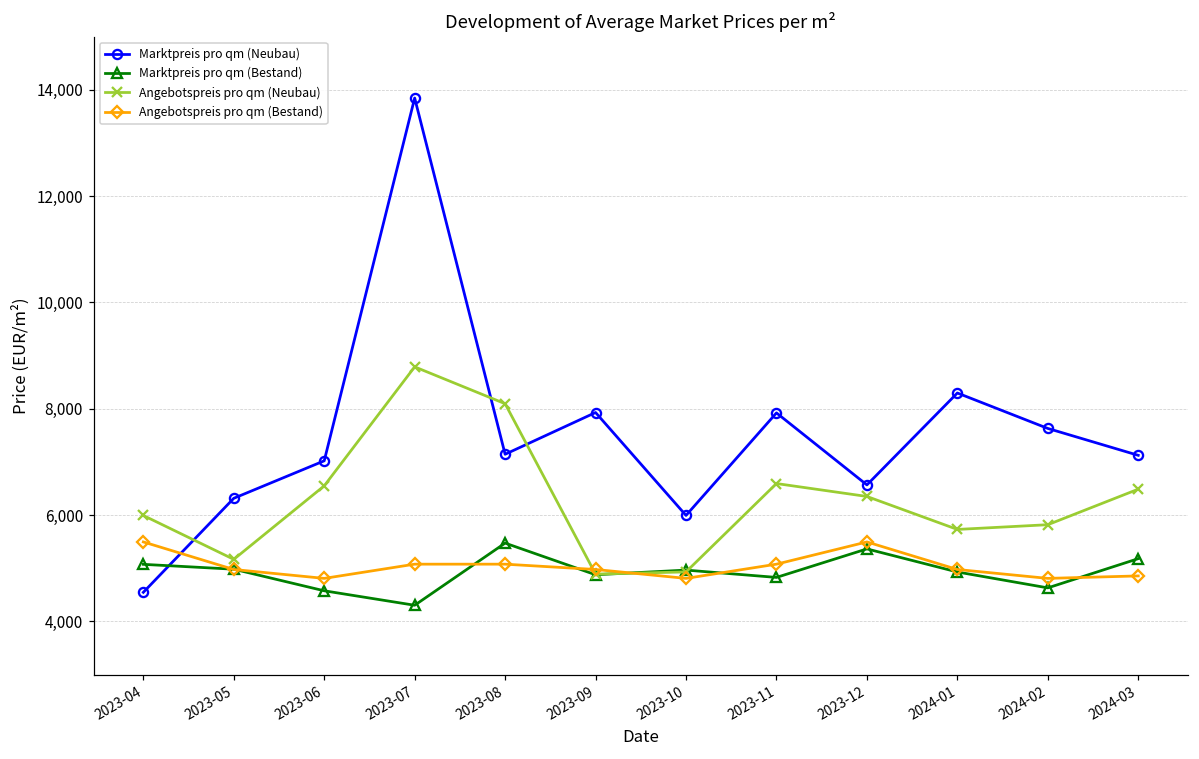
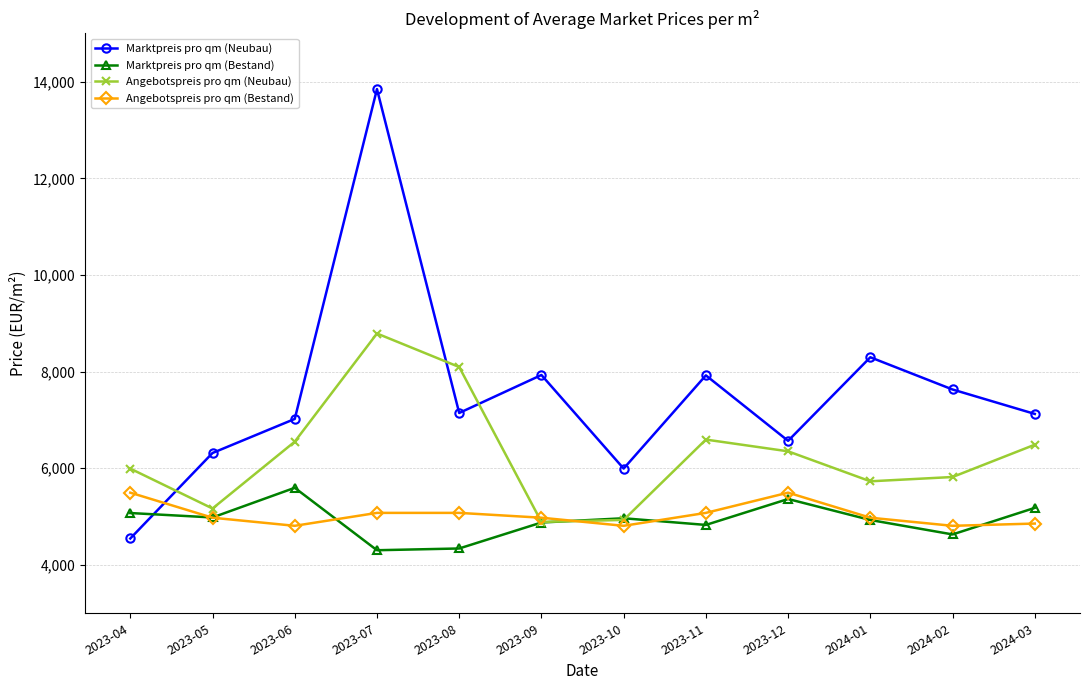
  {
    "Marktpreis pro qm (Neubau)": {
      "2023-04": "4,500",
      "2023-05": "6,300",
      "2023-06": "7,000",
      "2023-07": "13,800",
      "2023-08": "7,100",
      "2023-09": "7,900",
      "2023-10": "6,000",
      "2023-11": "7,900",
      "2023-12": "6,600",
      "2024-01": "8,300",
      "2024-02": "7,600",
      "2024-03": "7,100"
    },
    "Marktpreis pro qm (Bestand)": {
      "2023-04": "5,100",
-     "2023-06": "4,600",
+     "2023-06": "5,600",
      "2023-07": "4,300",
-     "2023-08": "5,500",
+     "2023-08": "4,300",
      "2023-11": "4,800",
      "2023-12": "5,400",
      "2024-02": "4,600",
      "2024-03": "5,200"
    },
    "Angebotspreis pro qm (Neubau)": {
      "2023-04": "6,000",
      "2023-05": "5,200",
      "2023-06": "6,600",
      "2023-07": "8,800",
      "2023-08": "8,100",
      "2023-11": "6,600",
      "2023-12": "6,400",
      "2024-01": "5,700",
      "2024-02": "5,800",
      "2024-03": "6,500"
    },
    "Angebotspreis pro qm (Bestand)": {
      "2023-04": "5,500",
      "2023-06": "4,800",
      "2023-07": "5,100",
      "2023-08": "5,100",
      "2023-09": "5,000",
      "2023-10": "4,800",
      "2023-11": "5,100",
      "2023-12": "5,500",
      "2024-02": "4,800",
      "2024-03": "4,900"
    }
  }
